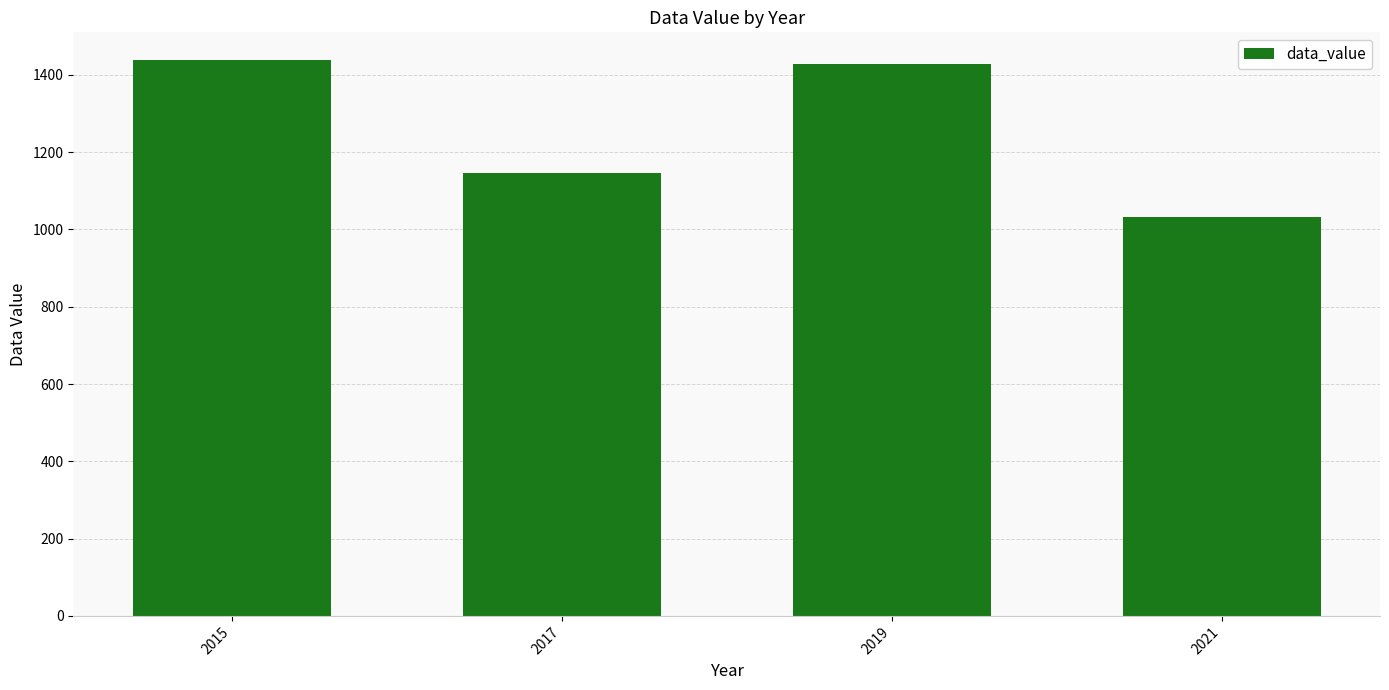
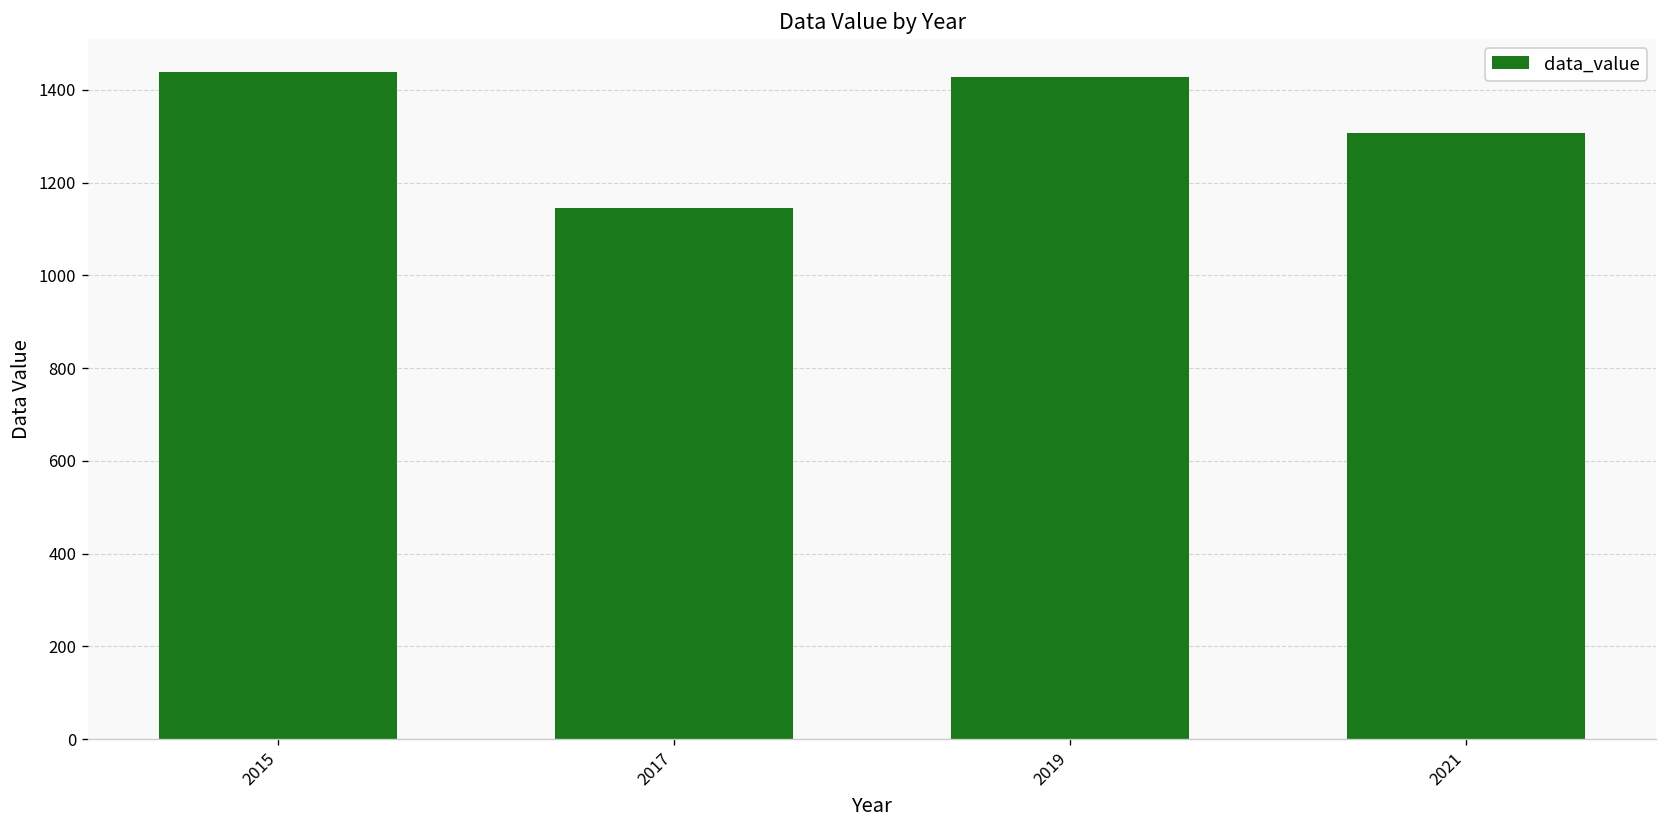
  {
    "2015": 1440,
    "2017": 1150,
    "2019": 1430,
-   "2021": 1030
+   "2021": 1310
  }
